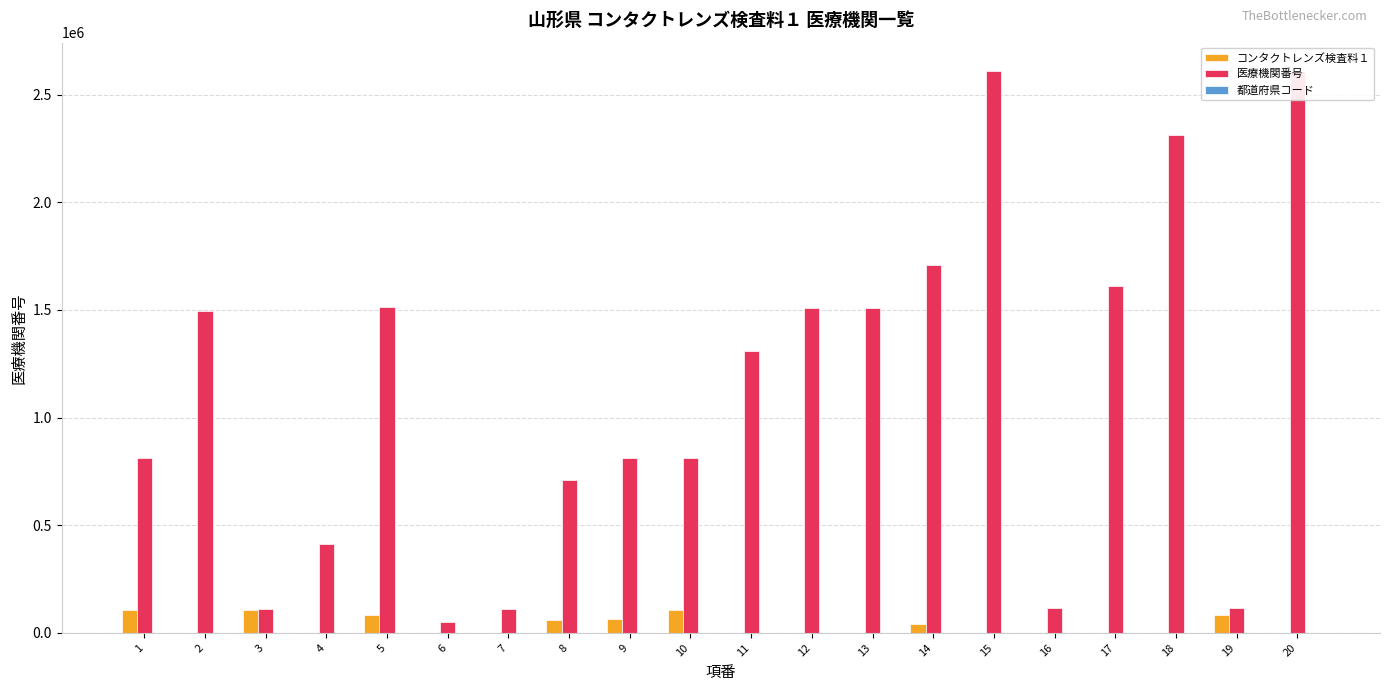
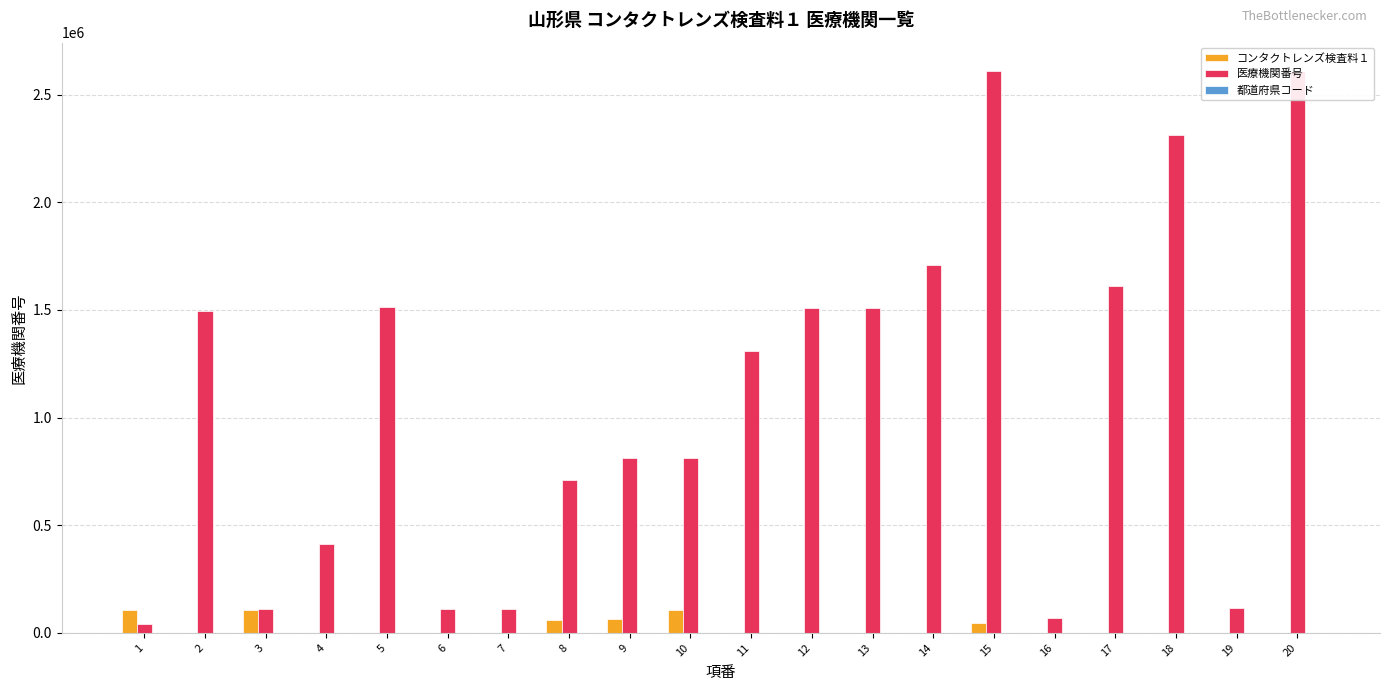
  {
    "コンタクトレンズ検査料１": {
      "1": 110000,
      "3": 100000,
-     "5": 80000,
+     "5": 0,
      "8": 60000,
      "9": 60000,
      "10": 100000,
-     "14": 40000,
-     "15": 0,
-     "19": 80000
+     "14": 0,
+     "15": 50000,
+     "19": 0
    },
    "医療機関番号": {
-     "1": 810000,
+     "1": 40000,
      "2": 1500000,
      "3": 110000,
      "4": 410000,
      "5": 1510000,
-     "6": 50000,
+     "6": 110000,
      "7": 110000,
      "8": 710000,
      "9": 810000,
      "10": 810000,
      "11": 1310000,
      "12": 1510000,
      "13": 1510000,
      "14": 1710000,
      "15": 2610000,
-     "16": 110000,
+     "16": 70000,
      "17": 1610000,
      "18": 2310000,
      "19": 120000
    }
  }
